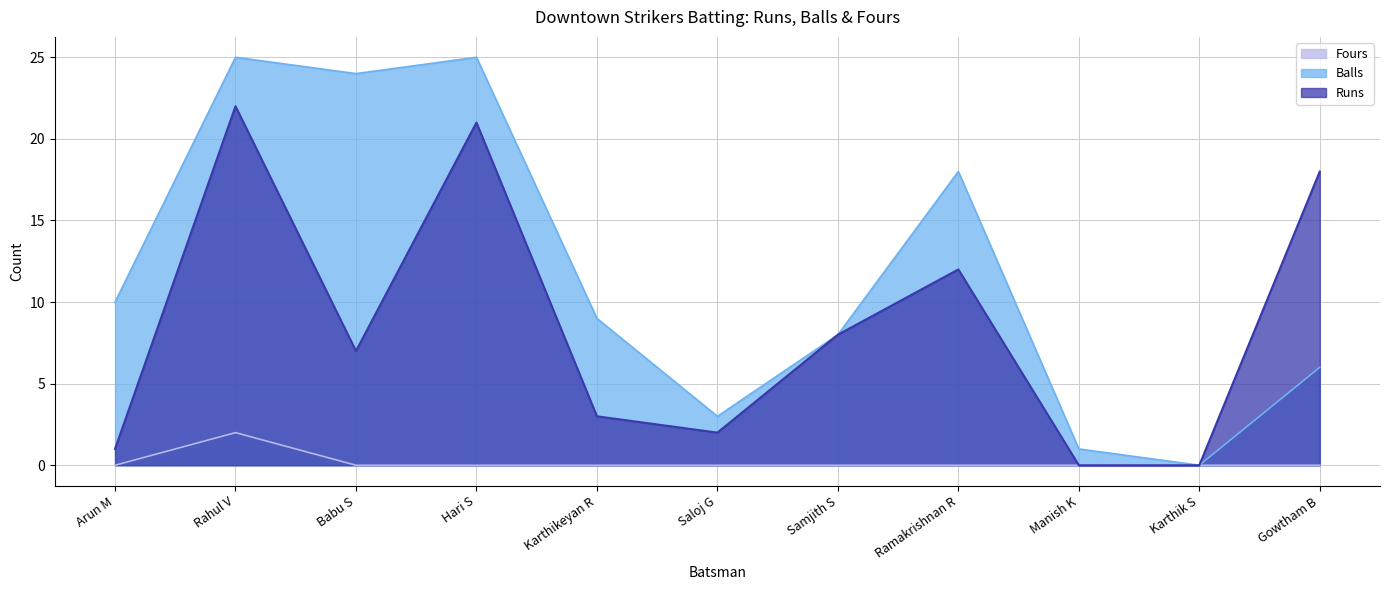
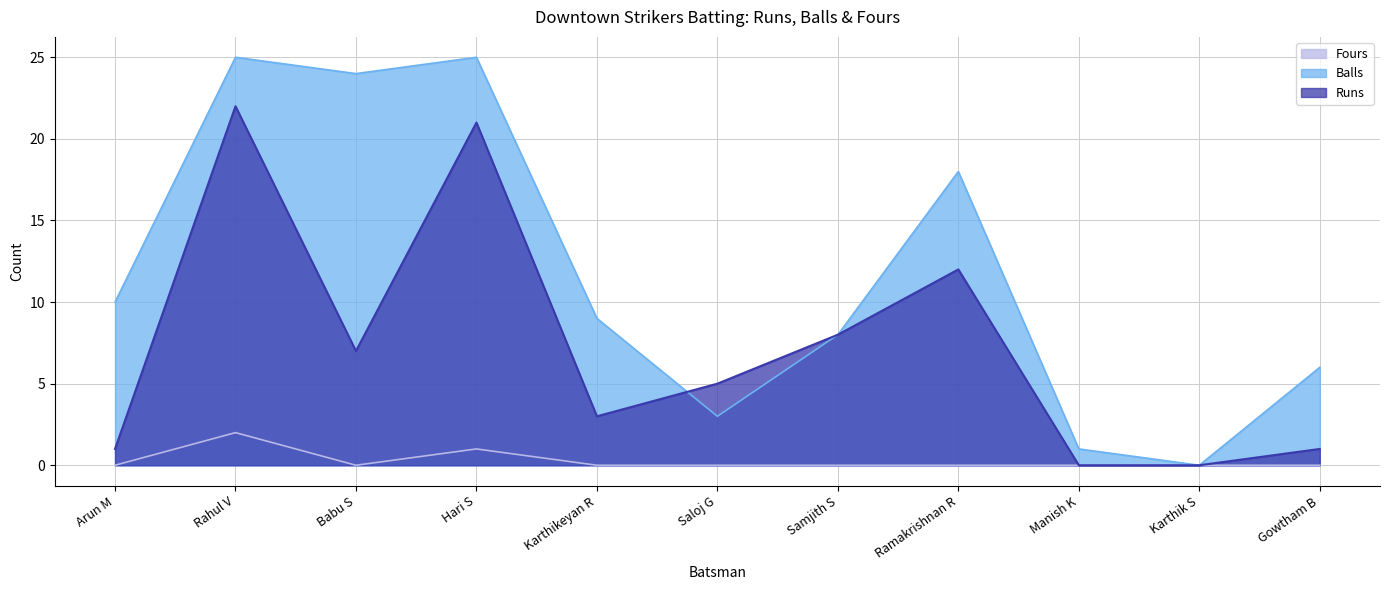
  {
    "Fours": {
      "Arun M": 0,
      "Rahul V": 2,
      "Babu S": 0,
-     "Hari S": 0,
+     "Hari S": 1,
      "Karthikeyan R": 0,
      "Saloj G": 0,
      "Samjith S": 0,
      "Ramakrishnan R": 0,
      "Gowtham B": 0
    },
    "Balls": {
      "Arun M": 10,
      "Rahul V": 25,
      "Babu S": 24,
      "Hari S": 25,
      "Karthikeyan R": 9,
      "Saloj G": 3,
      "Ramakrishnan R": 18,
      "Manish K": 1,
      "Gowtham B": 6
    },
    "Runs": {
      "Arun M": 1,
      "Rahul V": 22,
      "Babu S": 7,
      "Hari S": 21,
      "Karthikeyan R": 3,
-     "Saloj G": 2,
+     "Saloj G": 5,
      "Ramakrishnan R": 12,
-     "Gowtham B": 18
+     "Gowtham B": 1
    }
  }
